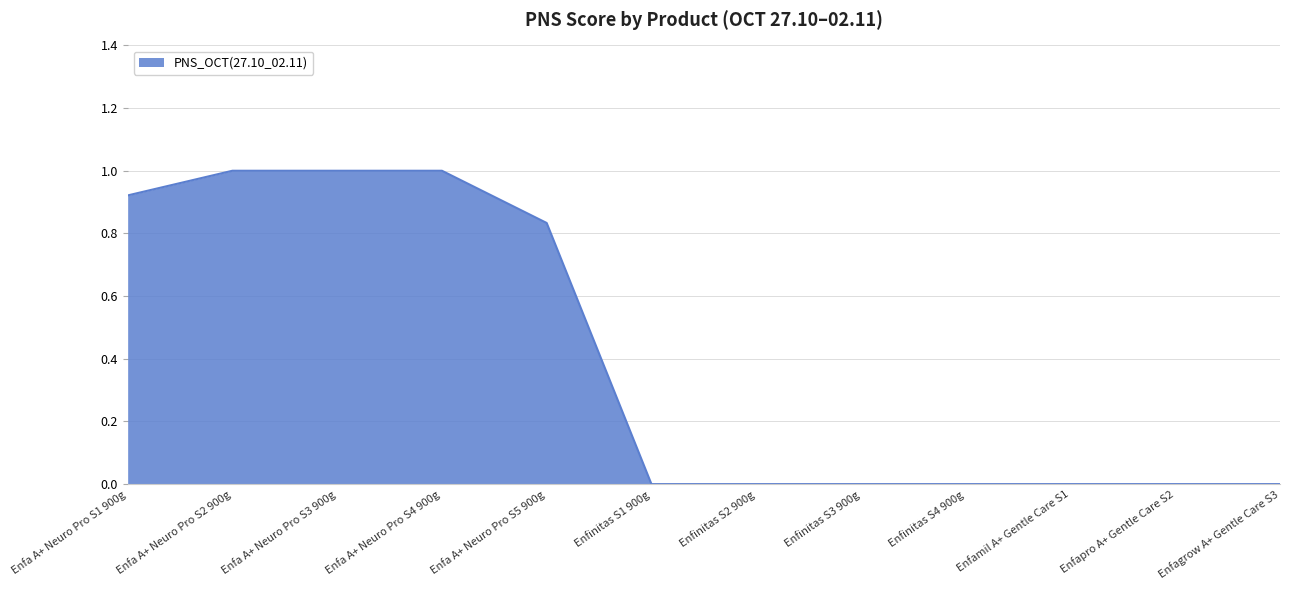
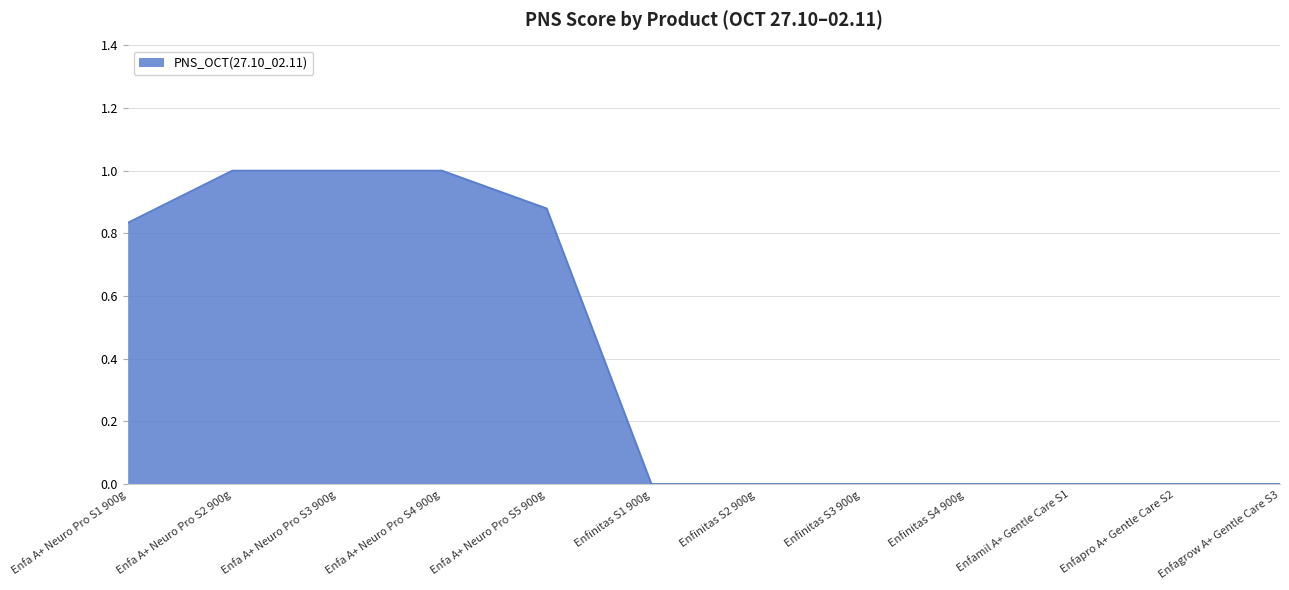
  {
-   "Enfa A+ Neuro Pro S1 900g": 0.92,
+   "Enfa A+ Neuro Pro S1 900g": 0.83,
    "Enfa A+ Neuro Pro S2 900g": 1.00,
    "Enfa A+ Neuro Pro S3 900g": 1.00,
    "Enfa A+ Neuro Pro S4 900g": 1.00,
-   "Enfa A+ Neuro Pro S5 900g": 0.83,
+   "Enfa A+ Neuro Pro S5 900g": 0.88,
    "Enfinitas S1 900g": 0.00,
    "Enfinitas S2 900g": 0.00,
    "Enfinitas S3 900g": 0.00,
    "Enfinitas S4 900g": 0.00,
    "Enfamil A+ Gentle Care S1": 0.00,
    "Enfapro A+ Gentle Care S2": 0.00,
    "Enfagrow A+ Gentle Care S3": 0.00
  }
